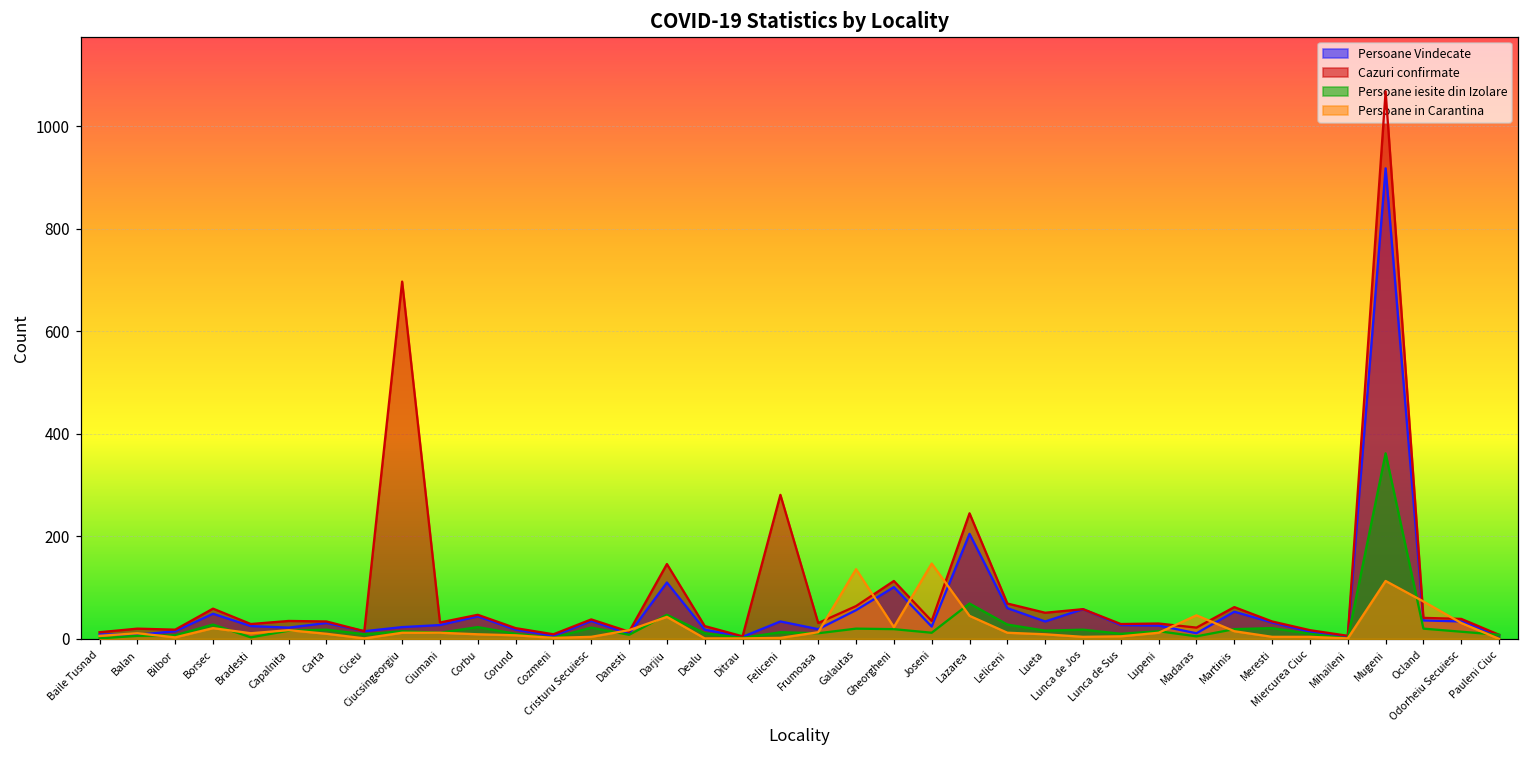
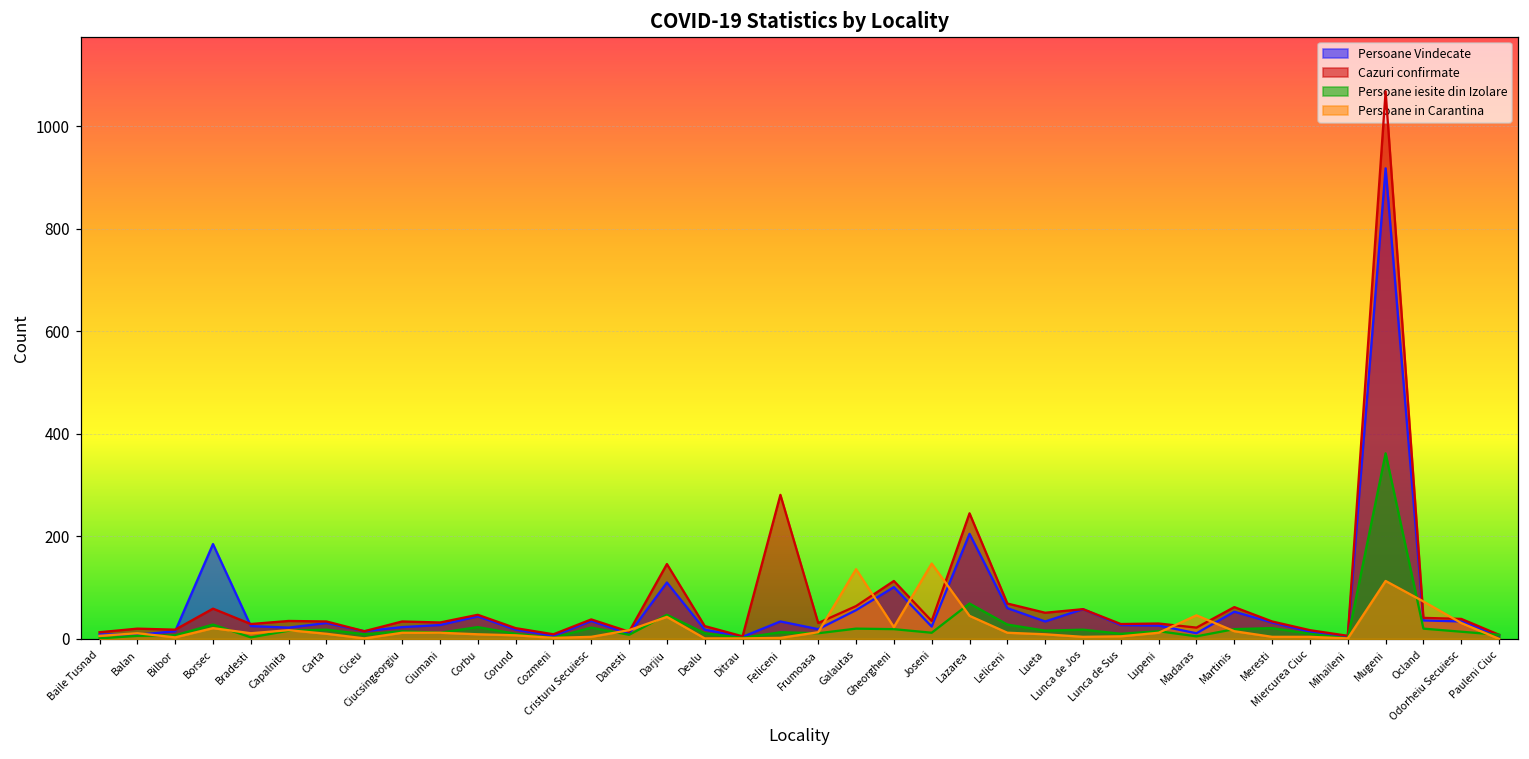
  {
    "Persoane Vindecate": {
-     "Borsec": 50,
+     "Borsec": 190,
      "Ciucsingeorgiu": 20,
      "Darjiu": 110,
      "Dealu": 20,
      "Feliceni": 30,
      "Frumoasa": 20,
      "Galautas": 60,
      "Gheorgheni": 100,
      "Joseni": 20,
      "Lazarea": 210,
      "Leliceni": 60,
      "Lueta": 30,
      "Madaras": 10,
      "Martinis": 50,
      "Mugeni": 920
    },
    "Cazuri confirmate": {
      "Balan": 20,
      "Borsec": 60,
      "Capalnita": 40,
-     "Ciucsingeorgiu": 700,
+     "Ciucsingeorgiu": 30,
      "Darjiu": 150,
      "Dealu": 30,
      "Feliceni": 280,
      "Frumoasa": 30,
      "Galautas": 60,
      "Gheorgheni": 110,
      "Joseni": 40,
      "Lazarea": 250,
      "Leliceni": 70,
      "Lueta": 50,
      "Madaras": 20,
      "Martinis": 60
    },
    "Persoane iesite din Izolare": {
      "Borsec": 30,
      "Bradesti": 0,
      "Carta": 20,
      "Ciceu": 10,
      "Corbu": 20,
      "Cristuru Secuiesc": 20,
      "Dealu": 10,
      "Feliceni": 10,
      "Galautas": 20,
      "Joseni": 10,
      "Lazarea": 70,
      "Leliceni": 30,
      "Lueta": 20,
      "Lunca de Jos": 20,
      "Madaras": 10,
      "Meresti": 20,
      "Mugeni": 360,
      "Ocland": 20,
      "Odorheiu Secuiesc": 10
    },
    "Persoane in Carantina": {
      "Borsec": 20,
      "Bradesti": 10,
      "Carta": 10,
      "Ciceu": 0,
      "Corbu": 10,
      "Cristuru Secuiesc": 0,
      "Dealu": 0,
      "Feliceni": 0,
      "Galautas": 140,
      "Joseni": 150,
      "Lazarea": 50,
      "Leliceni": 10,
      "Lueta": 10,
      "Lunca de Jos": 0,
      "Madaras": 50,
      "Meresti": 0,
      "Miercurea Ciuc": 0,
      "Mugeni": 110,
      "Ocland": 70,
      "Pauleni Ciuc": 0
    }
  }
